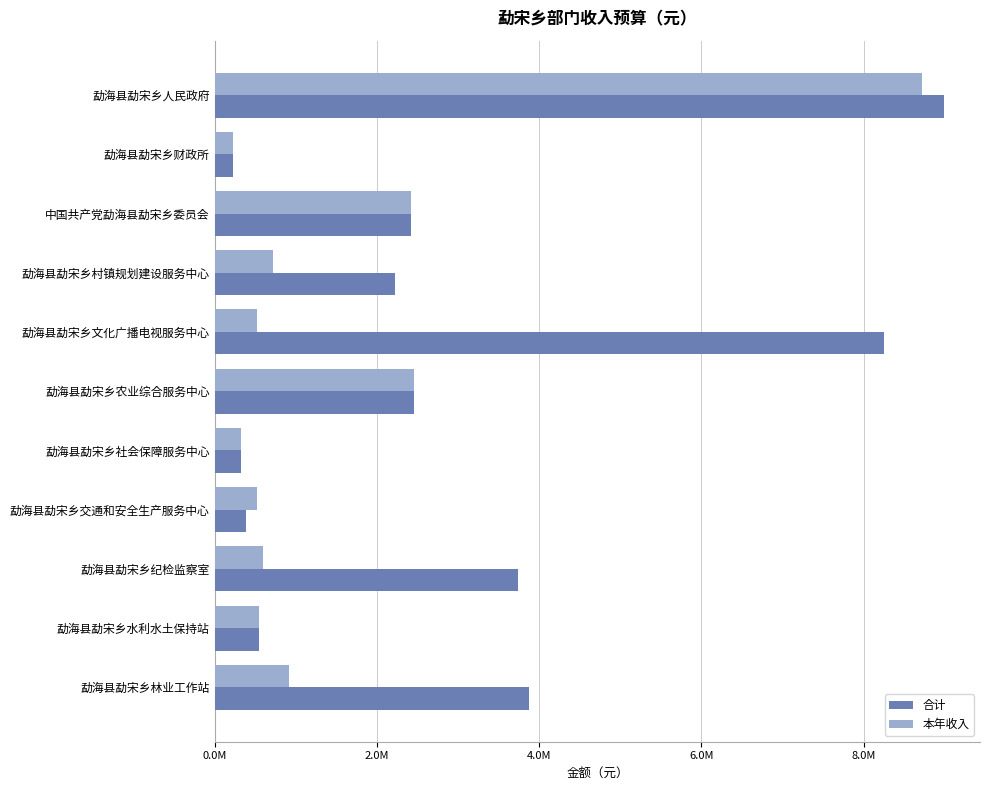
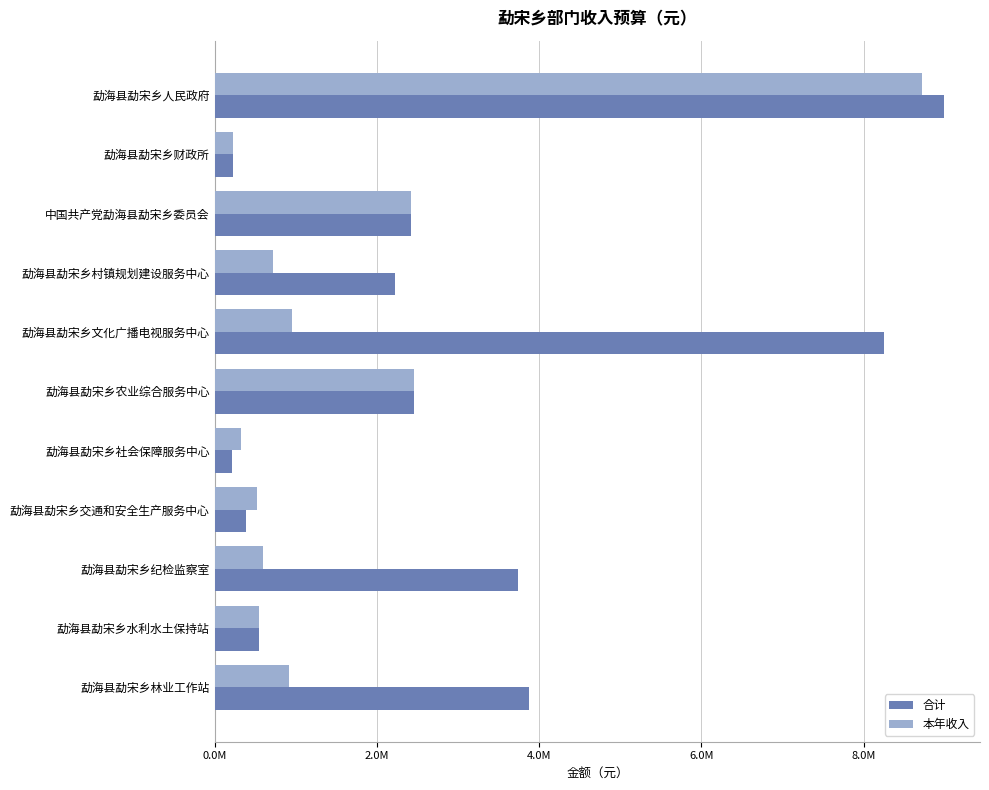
  {
    "合计": {
      "勐海县勐宋乡人民政府": 9000000,
      "勐海县勐宋乡财政所": 200000,
      "中国共产党勐海县勐宋乡委员会": 2400000,
      "勐海县勐宋乡村镇规划建设服务中心": 2200000,
      "勐海县勐宋乡文化广播电视服务中心": 8200000,
      "勐海县勐宋乡农业综合服务中心": 2500000,
-     "勐海县勐宋乡社会保障服务中心": 300000,
+     "勐海县勐宋乡社会保障服务中心": 200000,
      "勐海县勐宋乡交通和安全生产服务中心": 400000,
      "勐海县勐宋乡纪检监察室": 3700000,
      "勐海县勐宋乡水利水土保持站": 500000,
      "勐海县勐宋乡林业工作站": 3900000
    },
    "本年收入": {
      "勐海县勐宋乡人民政府": 8700000,
      "勐海县勐宋乡财政所": 200000,
      "中国共产党勐海县勐宋乡委员会": 2400000,
      "勐海县勐宋乡村镇规划建设服务中心": 700000,
-     "勐海县勐宋乡文化广播电视服务中心": 500000,
+     "勐海县勐宋乡文化广播电视服务中心": 1000000,
      "勐海县勐宋乡农业综合服务中心": 2500000,
      "勐海县勐宋乡社会保障服务中心": 300000,
      "勐海县勐宋乡交通和安全生产服务中心": 500000,
      "勐海县勐宋乡纪检监察室": 600000,
      "勐海县勐宋乡水利水土保持站": 500000,
      "勐海县勐宋乡林业工作站": 900000
    }
  }
